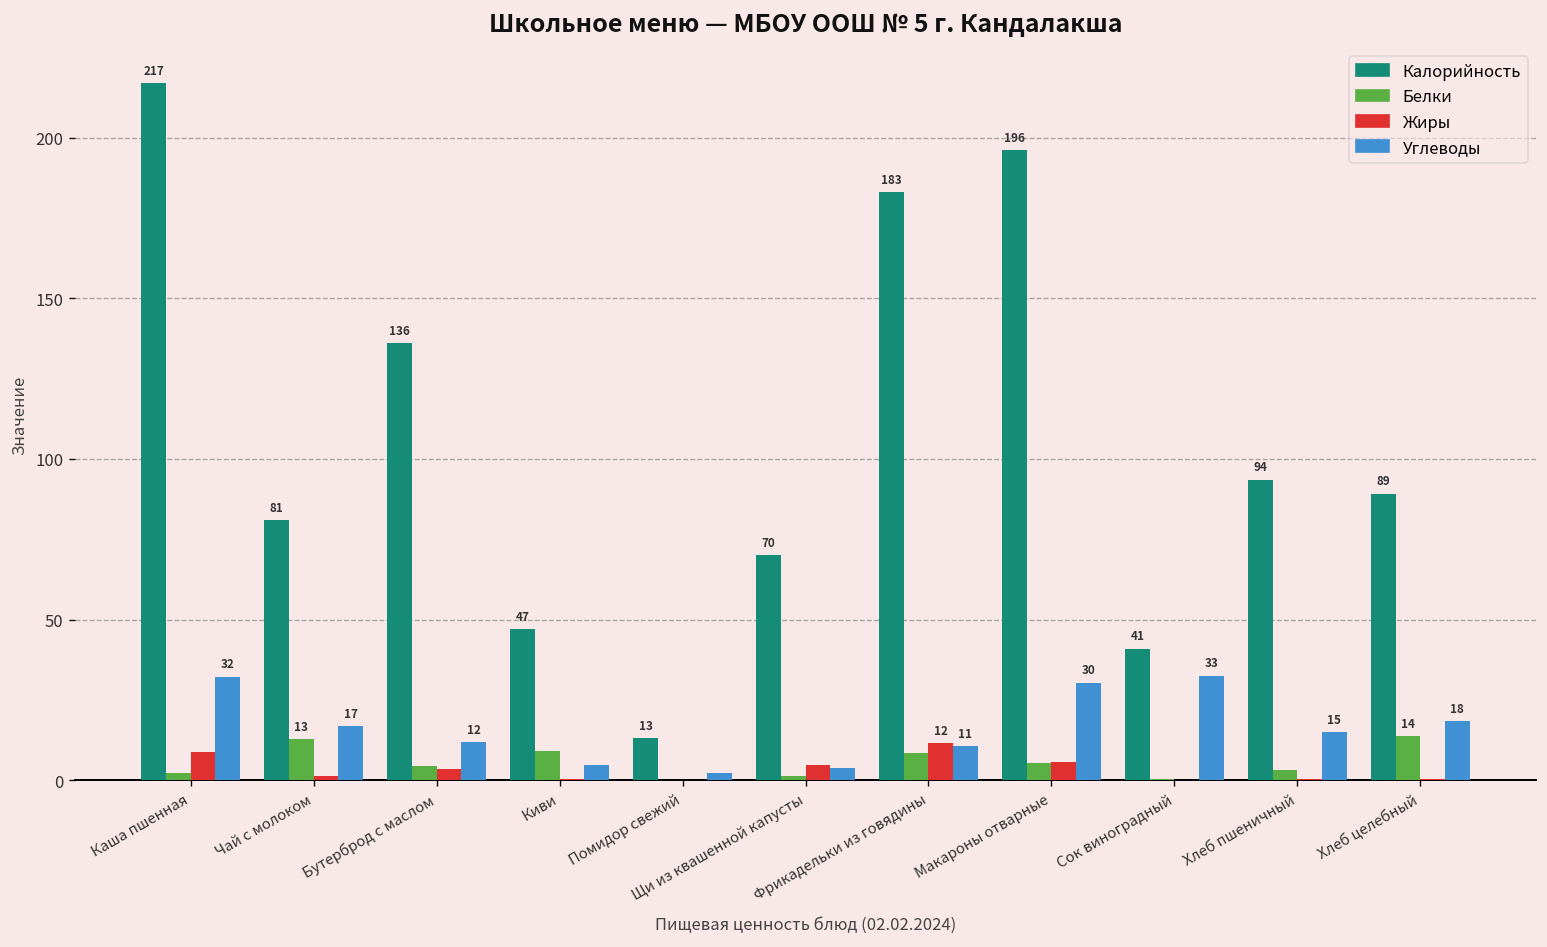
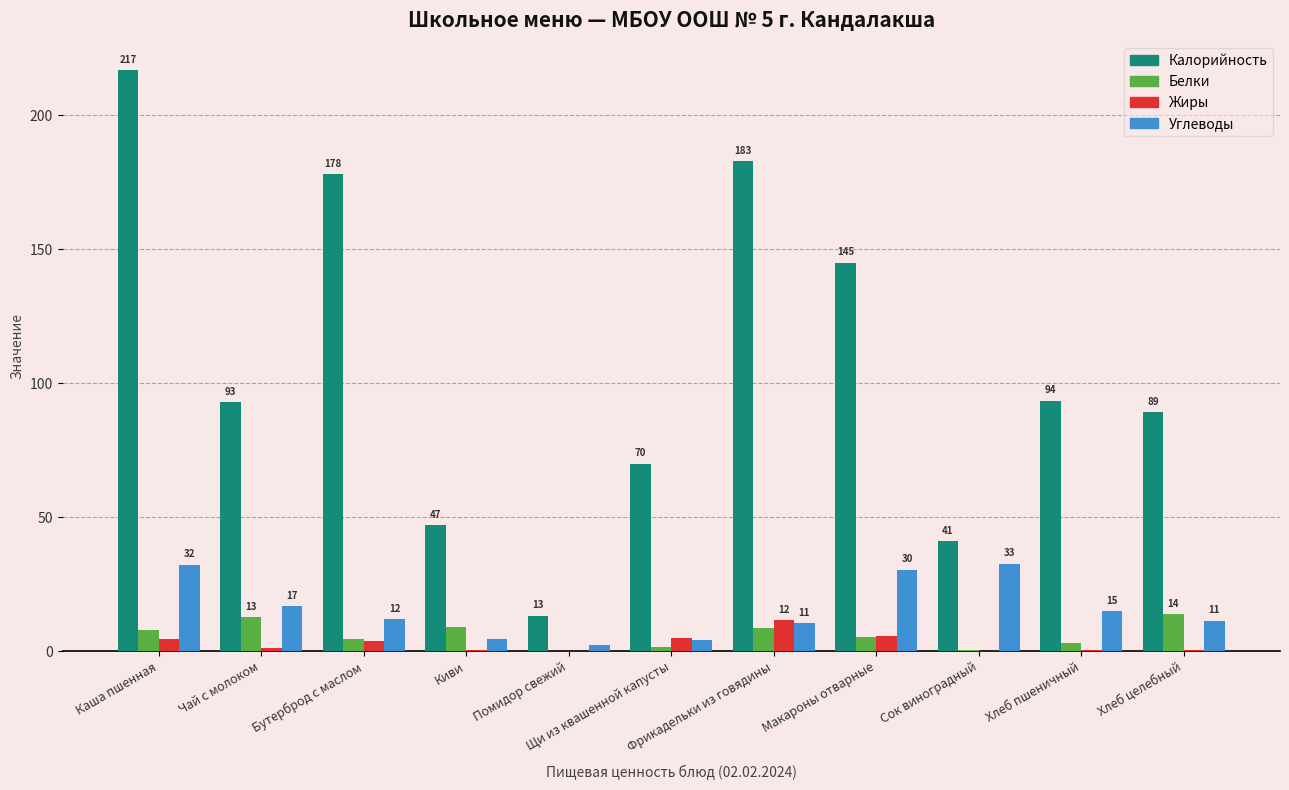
  {
    "Калорийность": {
      "Каша пшенная": 217,
-     "Чай с молоком": 81,
-     "Бутерброд с маслом": 136,
+     "Чай с молоком": 93,
+     "Бутерброд с маслом": 178,
      "Киви": 47,
      "Помидор свежий": 13,
      "Щи из квашенной капусты": 70,
      "Фрикадельки из говядины": 183,
-     "Макароны отварные": 196,
+     "Макароны отварные": 145,
      "Сок виноградный": 41,
      "Хлеб пшеничный": 94,
      "Хлеб целебный": 89
    },
    "Белки": {
-     "Каша пшенная": 2,
+     "Каша пшенная": 8,
      "Бутерброд с маслом": 4,
      "Киви": 9,
      "Щи из квашенной капусты": 1,
      "Фрикадельки из говядины": 9,
      "Макароны отварные": 5,
      "Хлеб пшеничный": 3
    },
    "Жиры": {
-     "Каша пшенная": 9,
+     "Каша пшенная": 5,
      "Чай с молоком": 1,
      "Бутерброд с маслом": 4,
      "Щи из квашенной капусты": 5,
      "Макароны отварные": 6
    },
    "Углеводы": {
      "Каша пшенная": 32,
      "Чай с молоком": 17,
      "Бутерброд с маслом": 12,
      "Фрикадельки из говядины": 11,
      "Макароны отварные": 30,
      "Сок виноградный": 33,
      "Хлеб пшеничный": 15,
-     "Хлеб целебный": 18
+     "Хлеб целебный": 11
    }
  }
